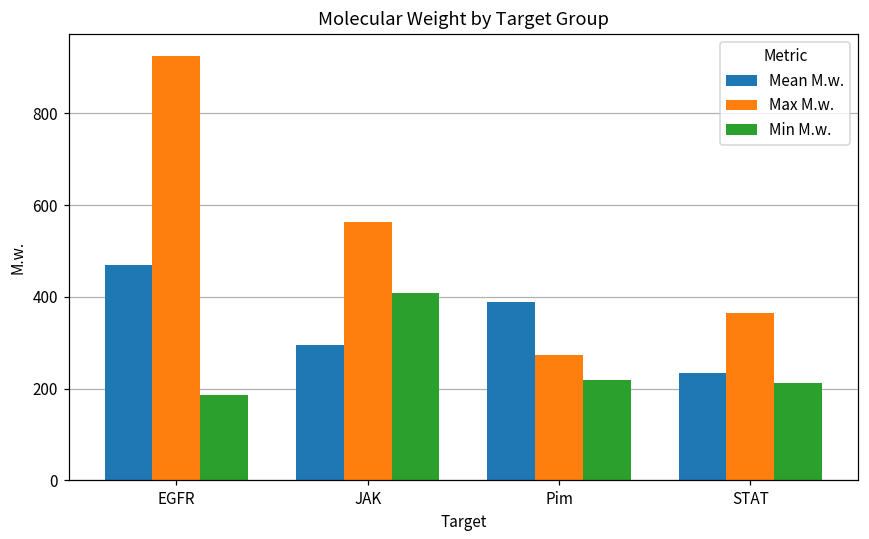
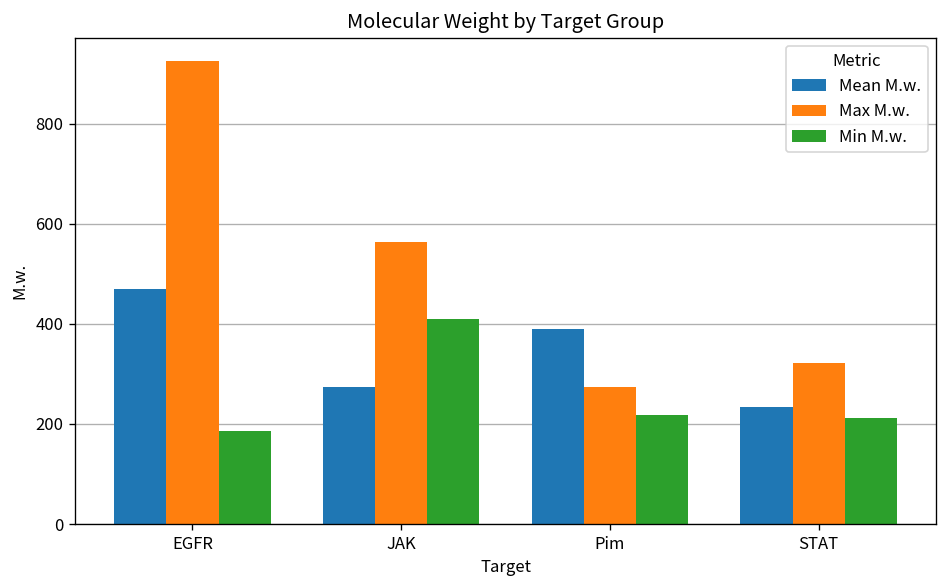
  {
    "Mean M.w.": {
      "EGFR": 470,
-     "JAK": 290,
+     "JAK": 270,
      "Pim": 390,
      "STAT": 230
    },
    "Max M.w.": {
      "EGFR": 930,
      "JAK": 560,
      "Pim": 270,
-     "STAT": 370
+     "STAT": 320
    },
    "Min M.w.": {
      "EGFR": 190,
      "JAK": 410,
      "Pim": 220,
      "STAT": 210
    }
  }
